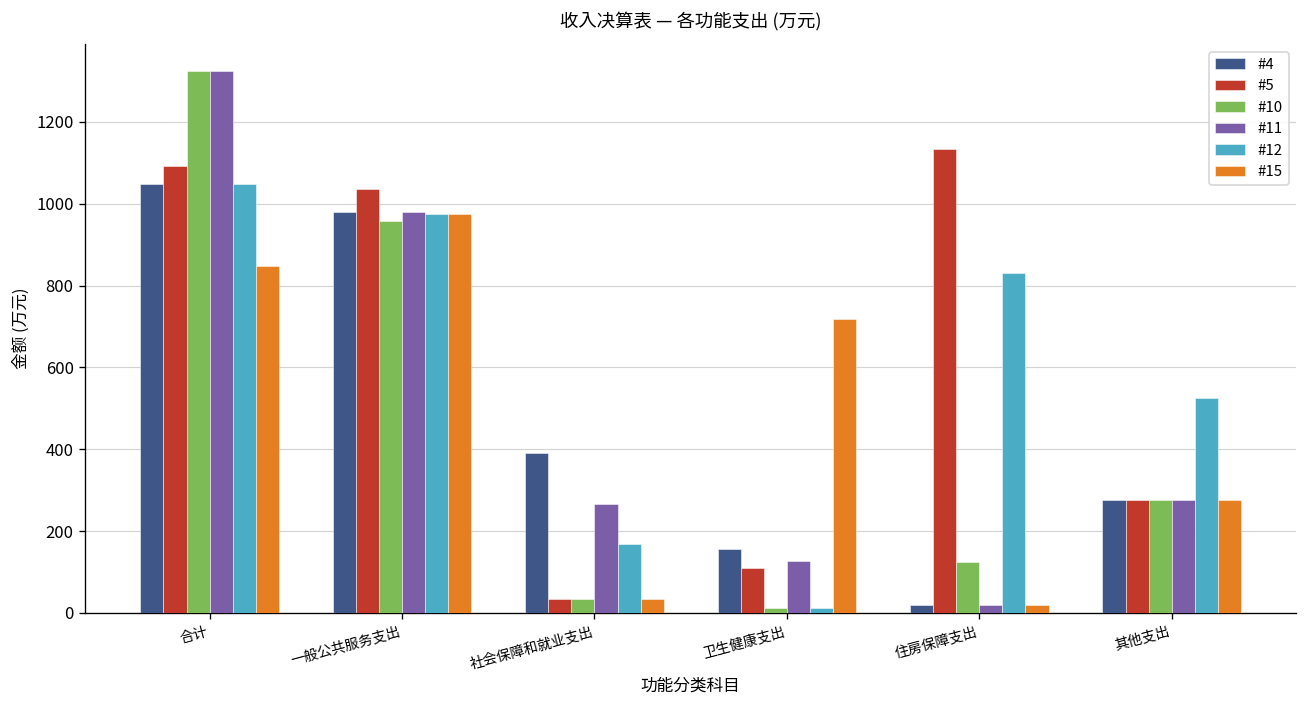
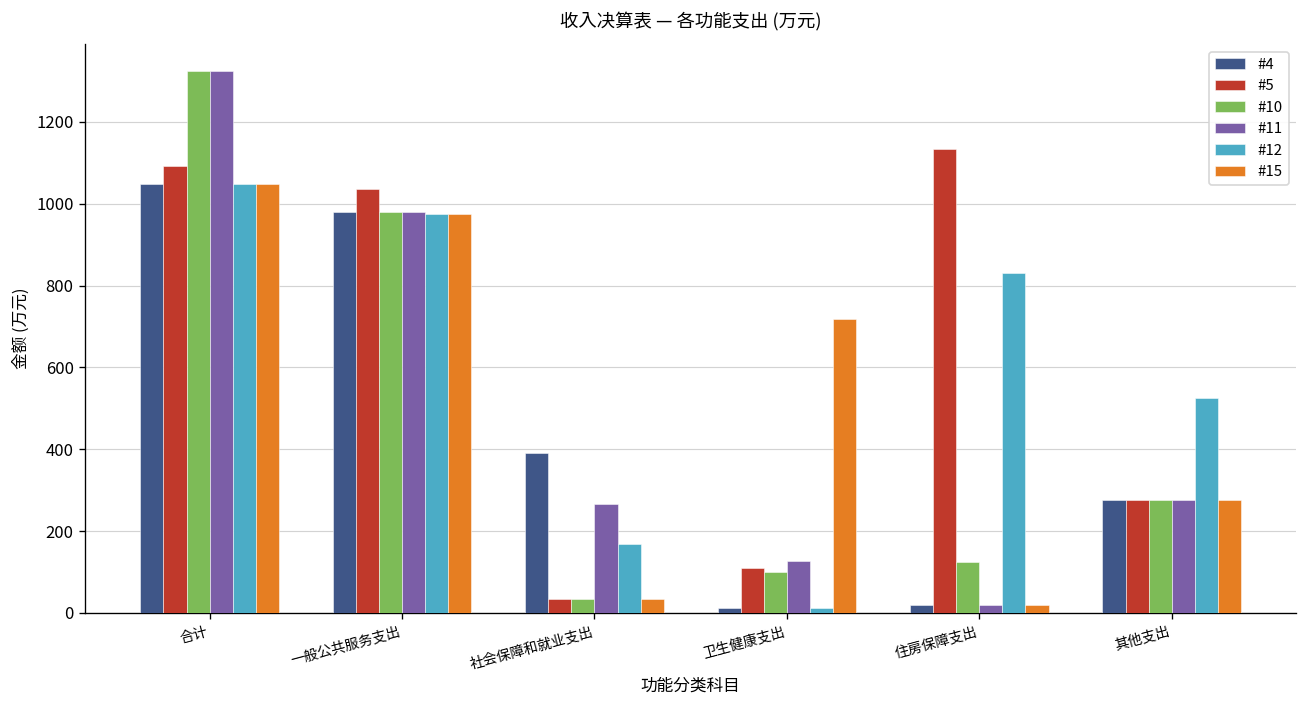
  {
    "#4": {
      "合计": 1050,
      "一般公共服务支出": 980,
      "社会保障和就业支出": 390,
-     "卫生健康支出": 160,
+     "卫生健康支出": 10,
      "住房保障支出": 20,
      "其他支出": 280
    },
    "#5": {
      "合计": 1090,
      "一般公共服务支出": 1040,
      "社会保障和就业支出": 30,
      "卫生健康支出": 110,
      "住房保障支出": 1130,
      "其他支出": 280
    },
    "#10": {
      "合计": 1320,
-     "一般公共服务支出": 960,
+     "一般公共服务支出": 980,
      "社会保障和就业支出": 30,
-     "卫生健康支出": 10,
+     "卫生健康支出": 100,
      "住房保障支出": 120,
      "其他支出": 280
    },
    "#11": {
      "合计": 1320,
      "一般公共服务支出": 980,
      "社会保障和就业支出": 270,
      "卫生健康支出": 130,
      "住房保障支出": 20,
      "其他支出": 280
    },
    "#12": {
      "合计": 1050,
      "一般公共服务支出": 980,
      "社会保障和就业支出": 170,
      "卫生健康支出": 10,
      "住房保障支出": 830,
      "其他支出": 530
    },
    "#15": {
-     "合计": 850,
+     "合计": 1050,
      "一般公共服务支出": 980,
      "社会保障和就业支出": 30,
      "卫生健康支出": 720,
      "住房保障支出": 20,
      "其他支出": 280
    }
  }
